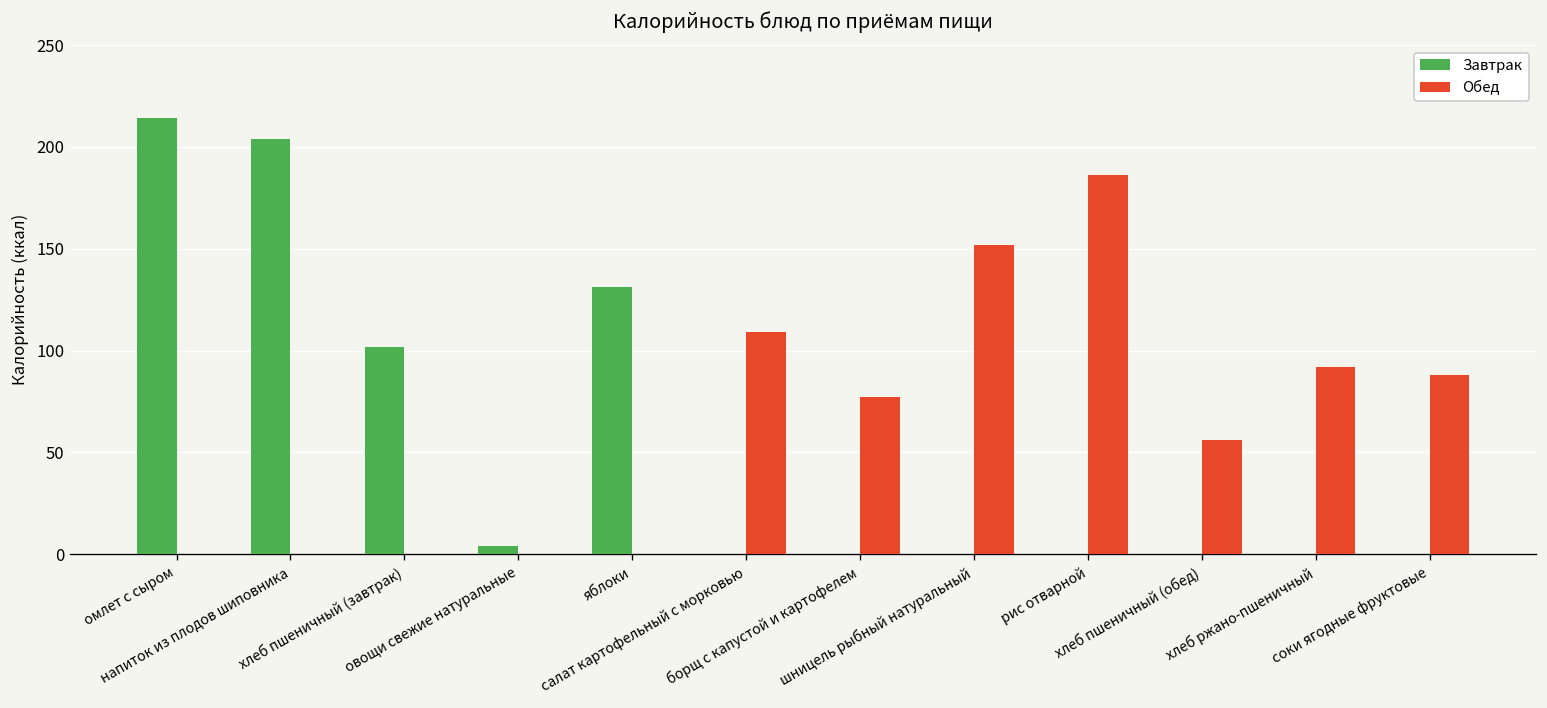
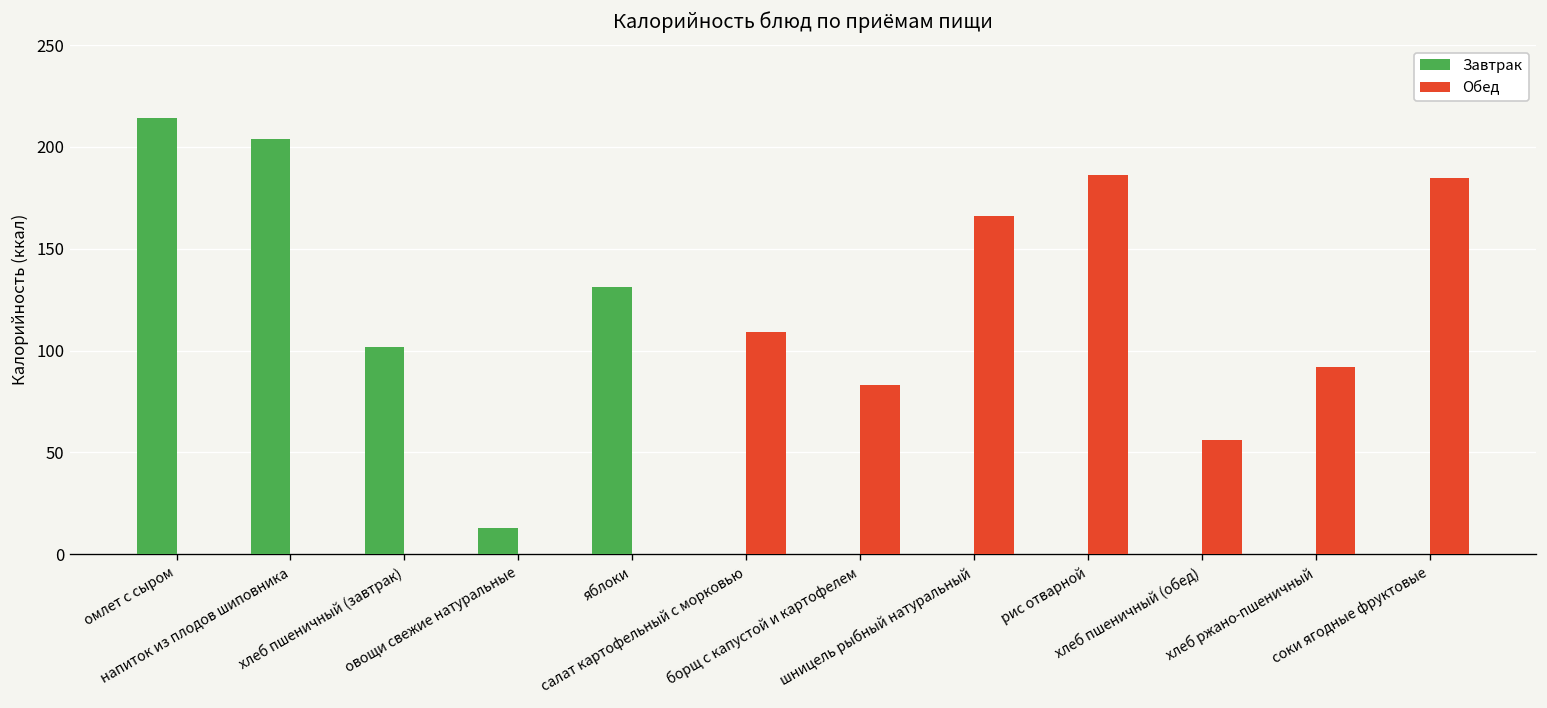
  {
    "Завтрак": {
      "омлет с сыром": 214,
      "напиток из плодов шиповника": 204,
      "хлеб пшеничный (завтрак)": 102,
-     "овощи свежие натуральные": 4,
+     "овощи свежие натуральные": 13,
      "яблоки": 131,
      "салат картофельный с морковью": 0,
      "борщ с капустой и картофелем": 0,
      "шницель рыбный натуральный": 0,
      "рис отварной": 0,
      "хлеб пшеничный (обед)": 0,
      "хлеб ржано-пшеничный": 0,
      "соки ягодные фруктовые": 0
    },
    "Обед": {
      "омлет с сыром": 0,
      "напиток из плодов шиповника": 0,
      "хлеб пшеничный (завтрак)": 0,
      "овощи свежие натуральные": 0,
      "яблоки": 0,
      "салат картофельный с морковью": 109,
-     "борщ с капустой и картофелем": 77,
-     "шницель рыбный натуральный": 152,
+     "борщ с капустой и картофелем": 83,
+     "шницель рыбный натуральный": 166,
      "рис отварной": 186,
      "хлеб пшеничный (обед)": 56,
      "хлеб ржано-пшеничный": 92,
-     "соки ягодные фруктовые": 88
+     "соки ягодные фруктовые": 185
    }
  }
